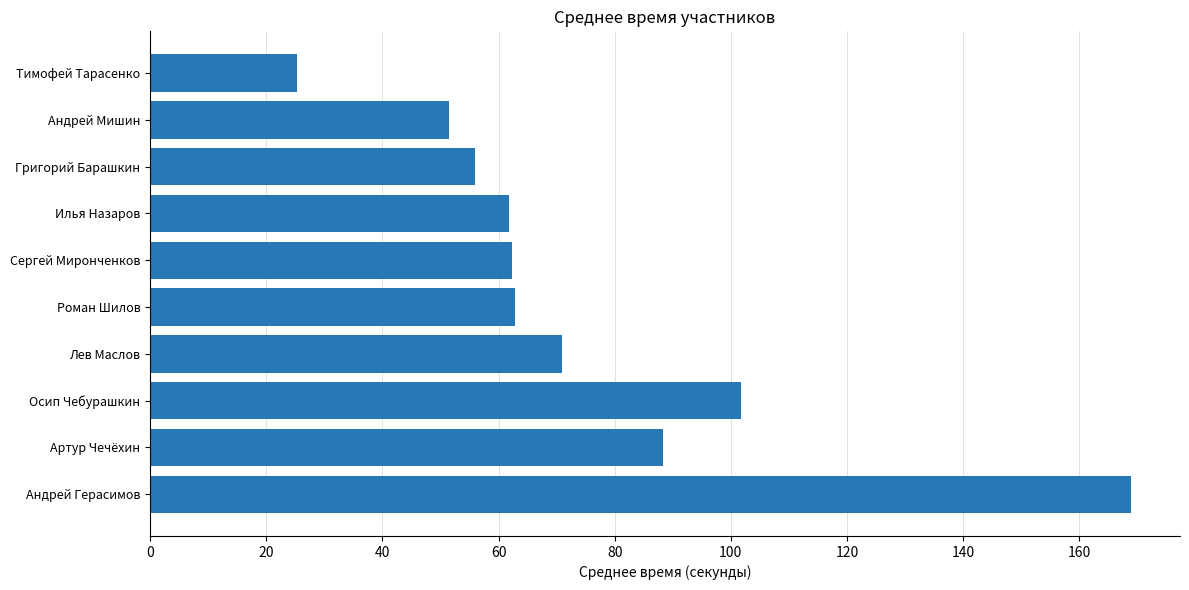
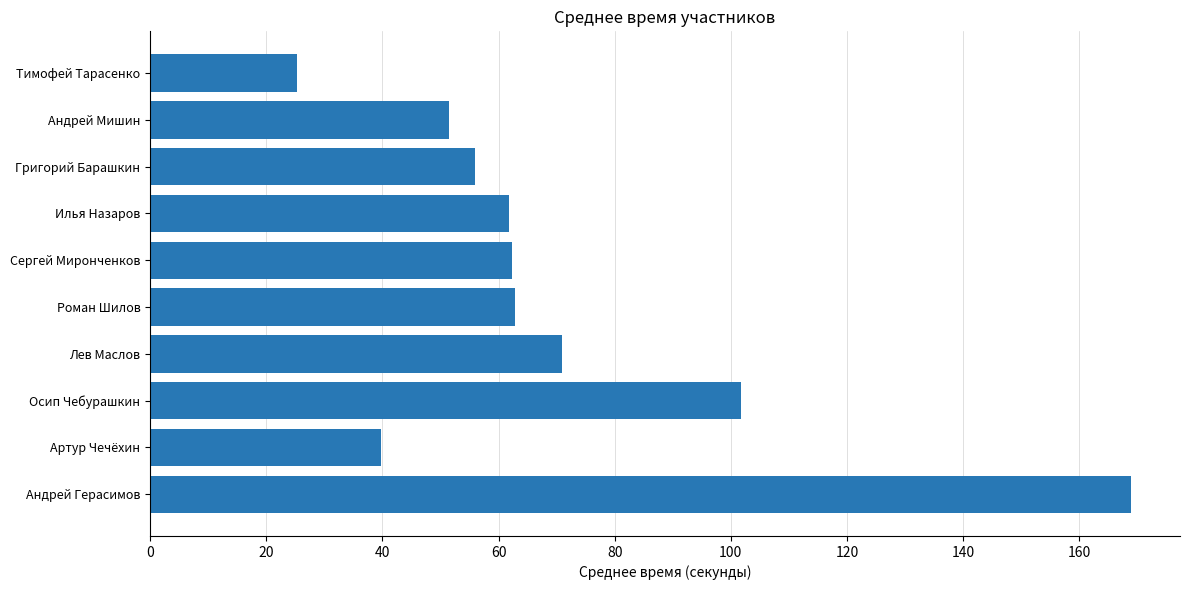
  {
    "Тимофей Тарасенко": 25,
    "Андрей Мишин": 51,
    "Григорий Барашкин": 56,
    "Илья Назаров": 62,
    "Сергей Миронченков": 62,
    "Роман Шилов": 63,
    "Лев Маслов": 71,
    "Осип Чебурашкин": 102,
-   "Артур Чечёхин": 88,
+   "Артур Чечёхин": 40,
    "Андрей Герасимов": 169
  }
